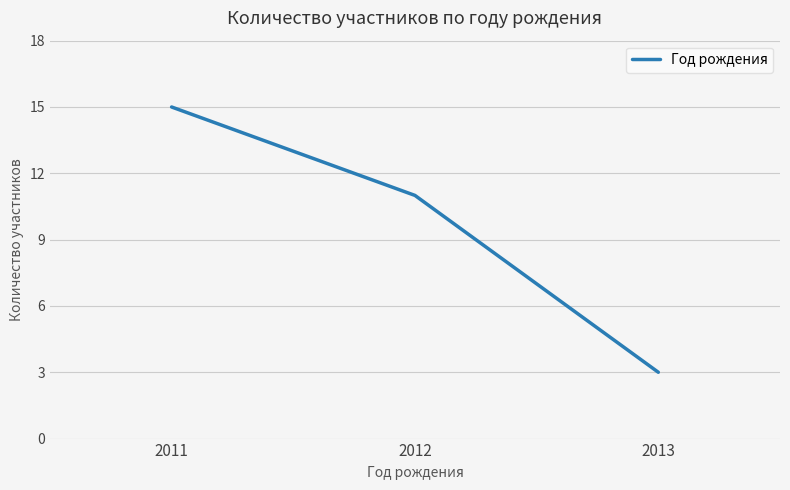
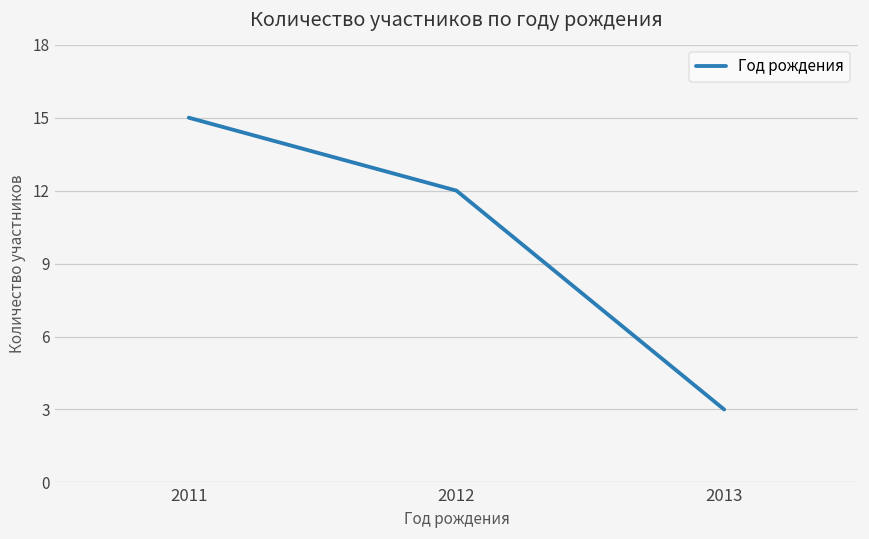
  {
    "2011": 15,
-   "2012": 11,
+   "2012": 12,
    "2013": 3
  }
